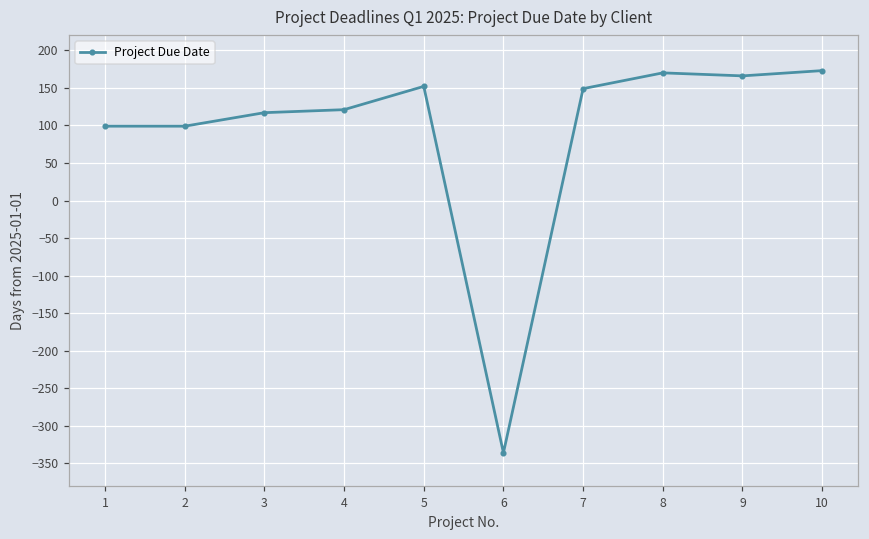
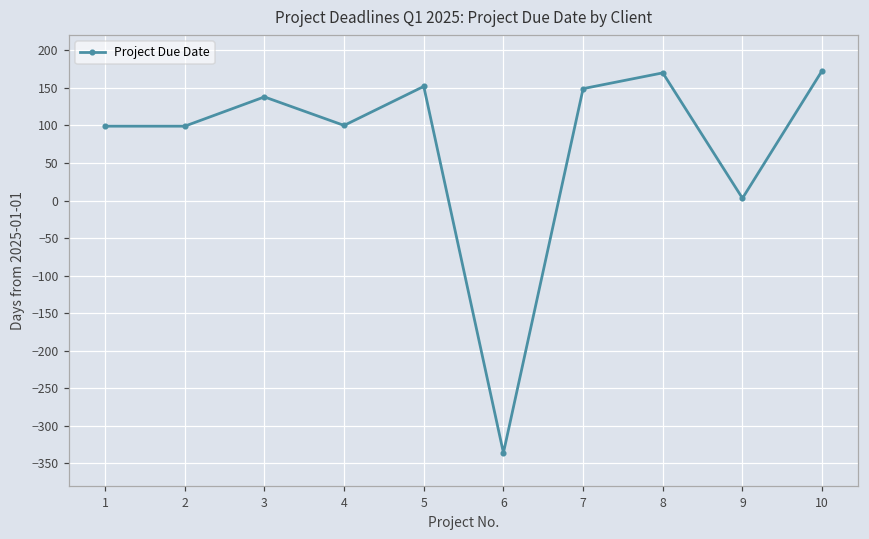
  {
    "1": 100,
    "2": 100,
-   "3": 120,
-   "4": 120,
+   "3": 140,
+   "4": 100,
    "5": 150,
    "6": -340,
    "7": 150,
    "8": 170,
-   "9": 170,
+   "9": 0,
    "10": 170
  }
